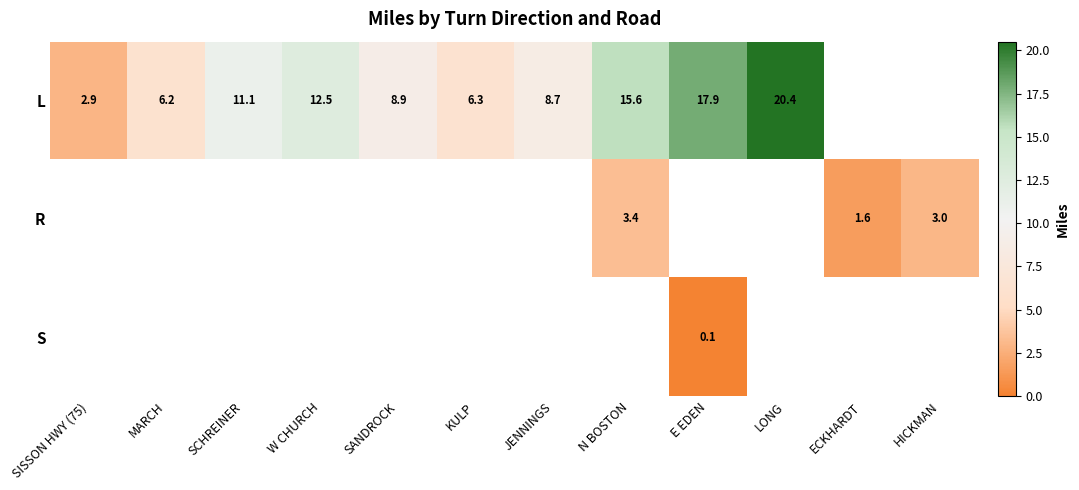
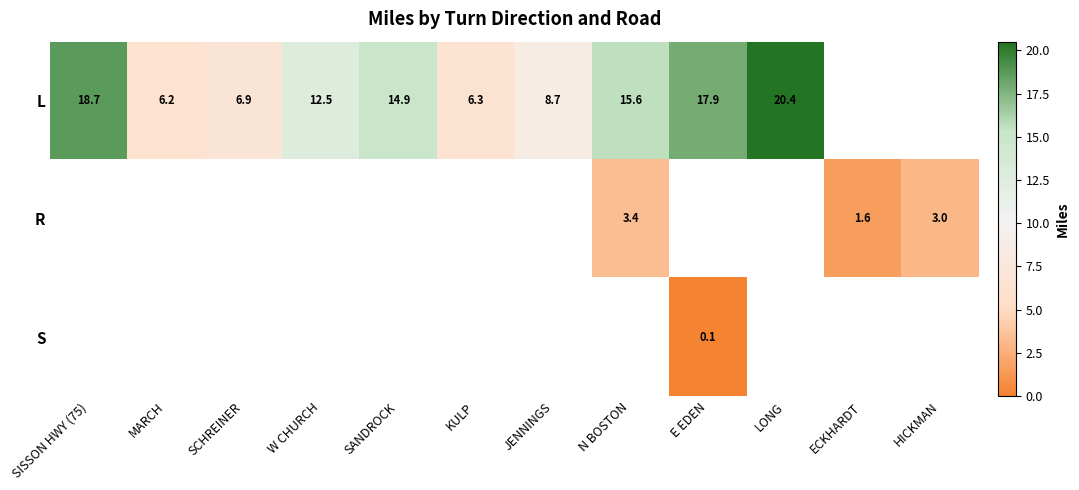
  {
    "L": {
-     "SISSON HWY (75)": 2.9,
+     "SISSON HWY (75)": 18.7,
      "MARCH": 6.2,
-     "SCHREINER": 11.1,
+     "SCHREINER": 6.9,
      "W CHURCH": 12.5,
-     "SANDROCK": 8.9,
+     "SANDROCK": 14.9,
      "KULP": 6.3,
      "JENNINGS": 8.7,
      "N BOSTON": 15.6,
      "E EDEN": 17.9,
      "LONG": 20.4
    },
    "R": {
      "N BOSTON": 3.4,
      "ECKHARDT": 1.6,
      "HICKMAN": 3.0
    },
    "S": {
      "E EDEN": 0.1
    }
  }
